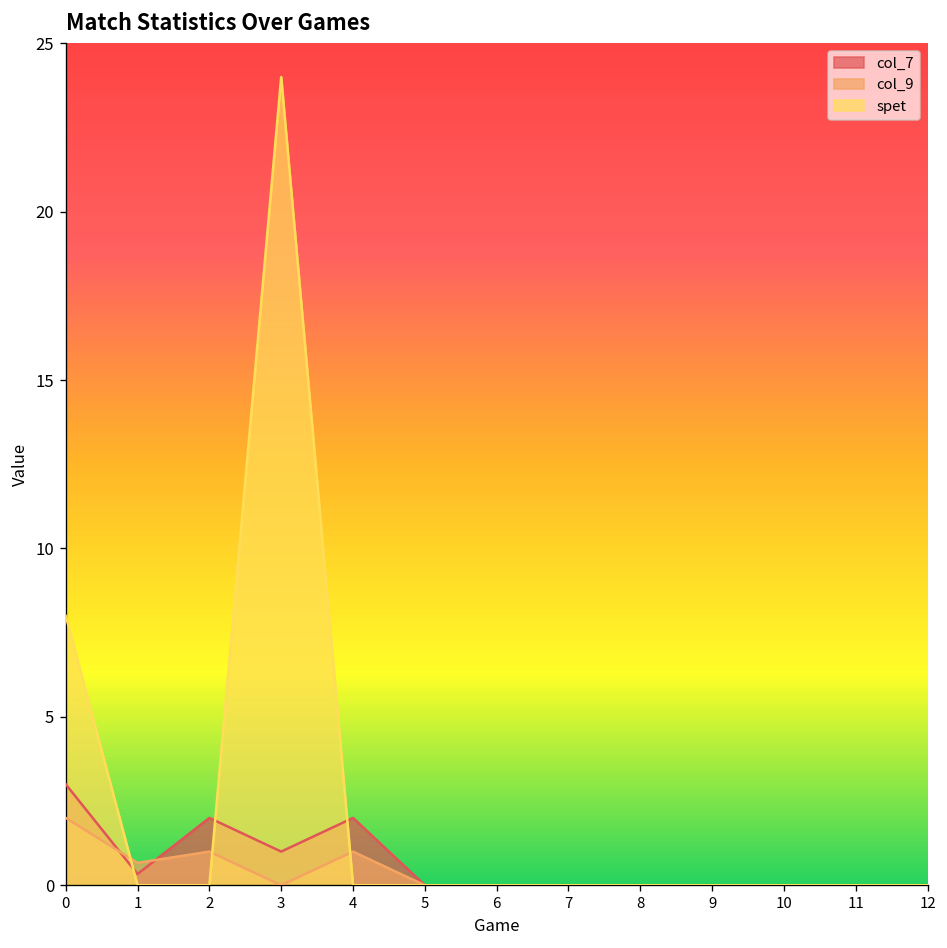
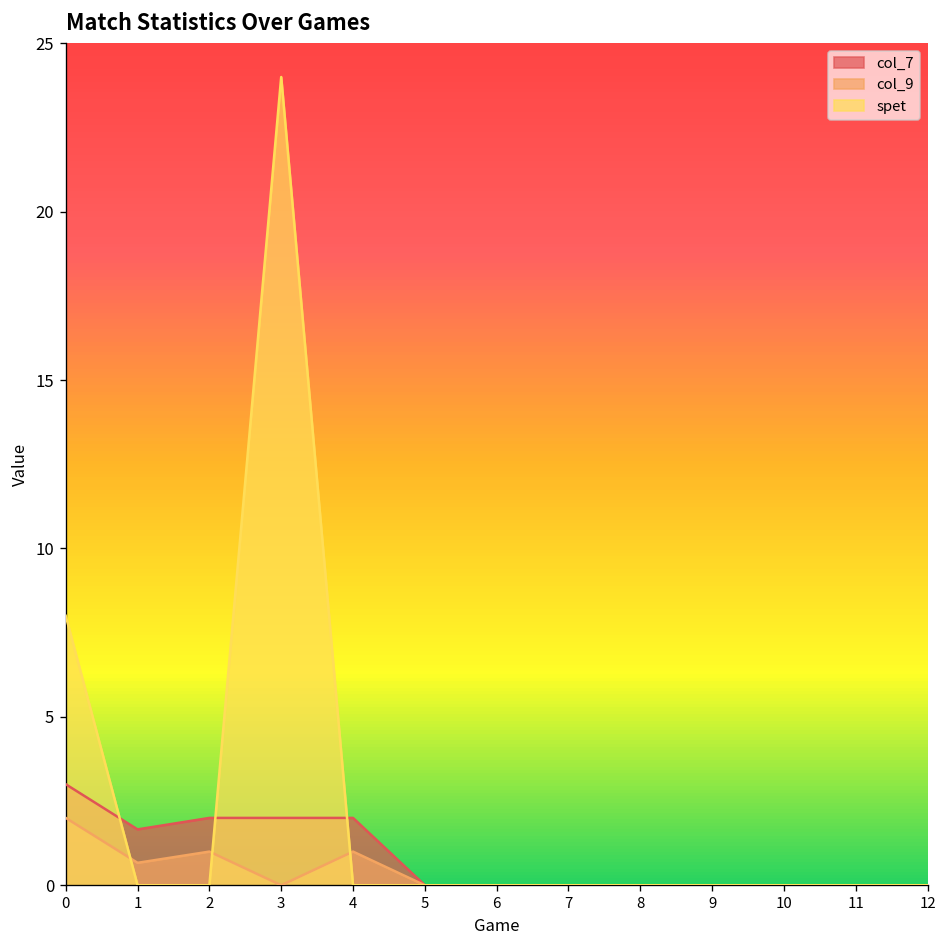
  {
    "col_7": {
      "0": 3.0,
-     "1": 0.3,
+     "1": 1.7,
      "2": 2.0,
-     "3": 1,
+     "3": 2,
      "4": 2.0
    }
  }
